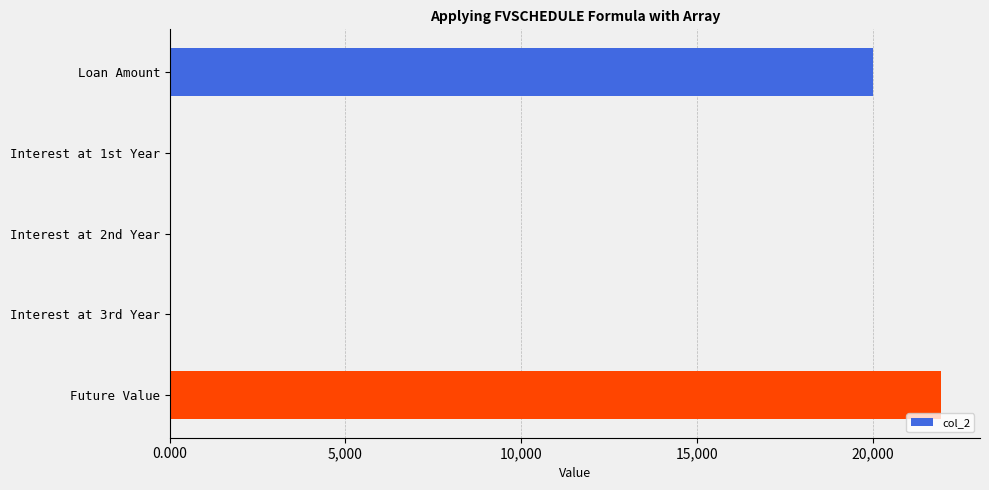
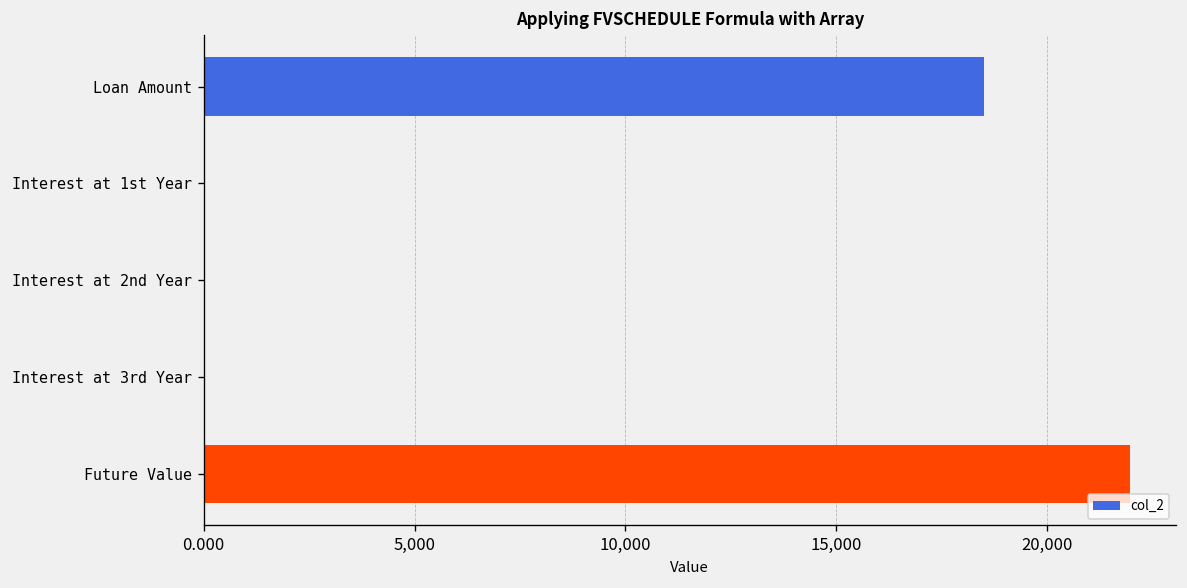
  {
-   "Loan Amount": "20,000",
+   "Loan Amount": "18,500",
    "Future Value": "22,000"
  }
